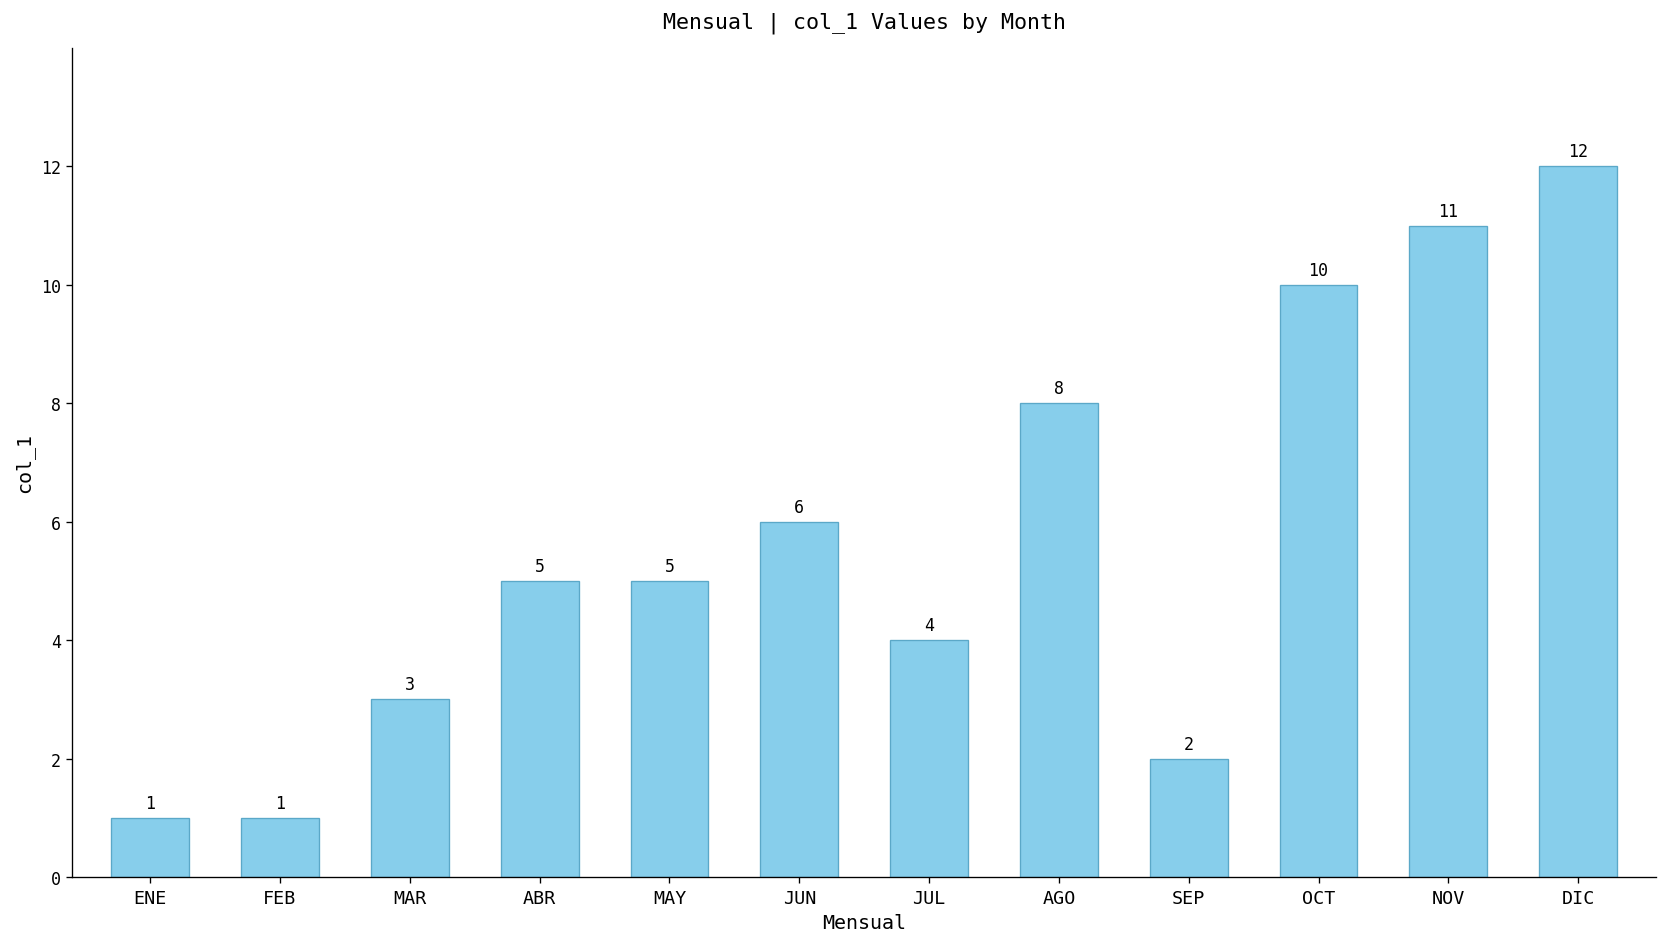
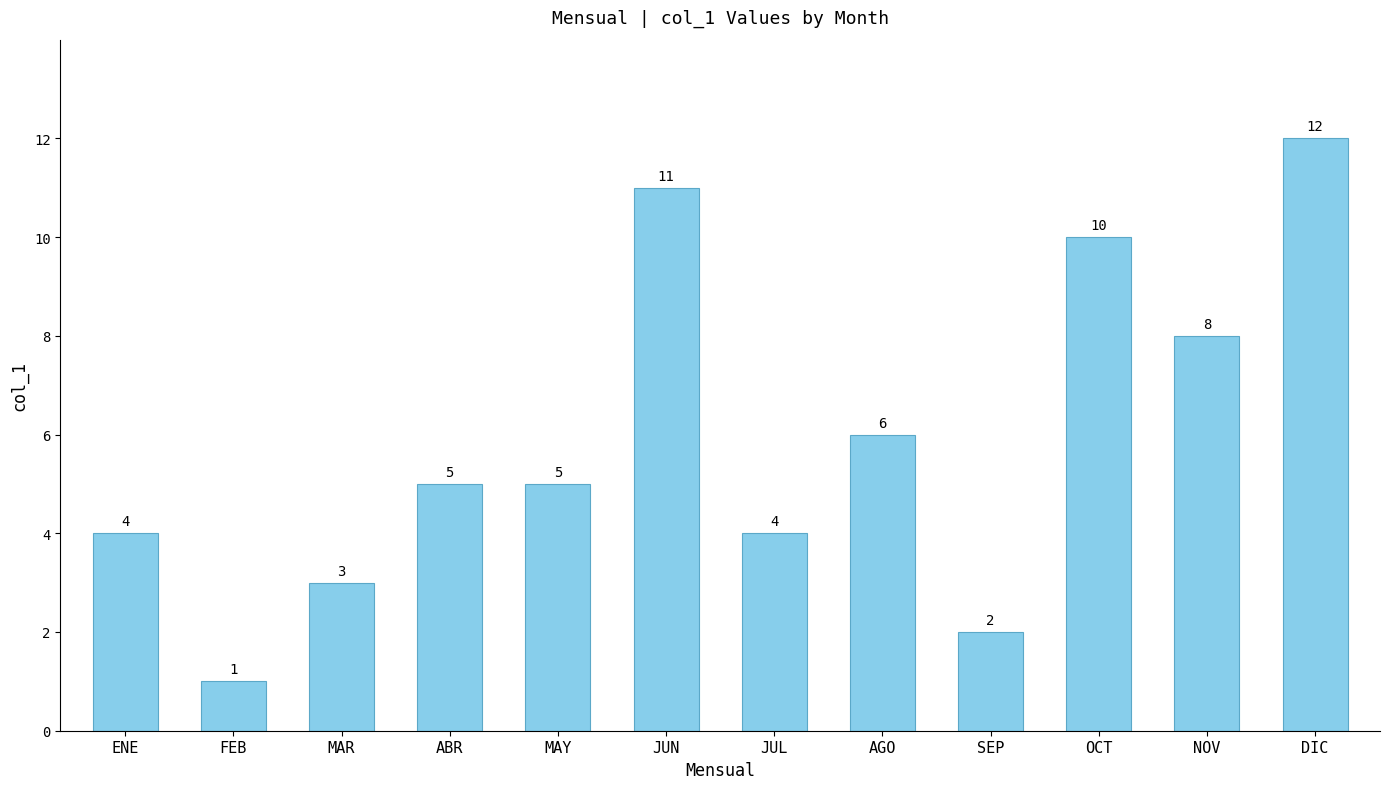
  {
-   "ENE": 1,
+   "ENE": 4,
    "FEB": 1,
    "MAR": 3,
    "ABR": 5,
    "MAY": 5,
-   "JUN": 6,
+   "JUN": 11,
    "JUL": 4,
-   "AGO": 8,
+   "AGO": 6,
    "SEP": 2,
    "OCT": 10,
-   "NOV": 11,
+   "NOV": 8,
    "DIC": 12
  }
